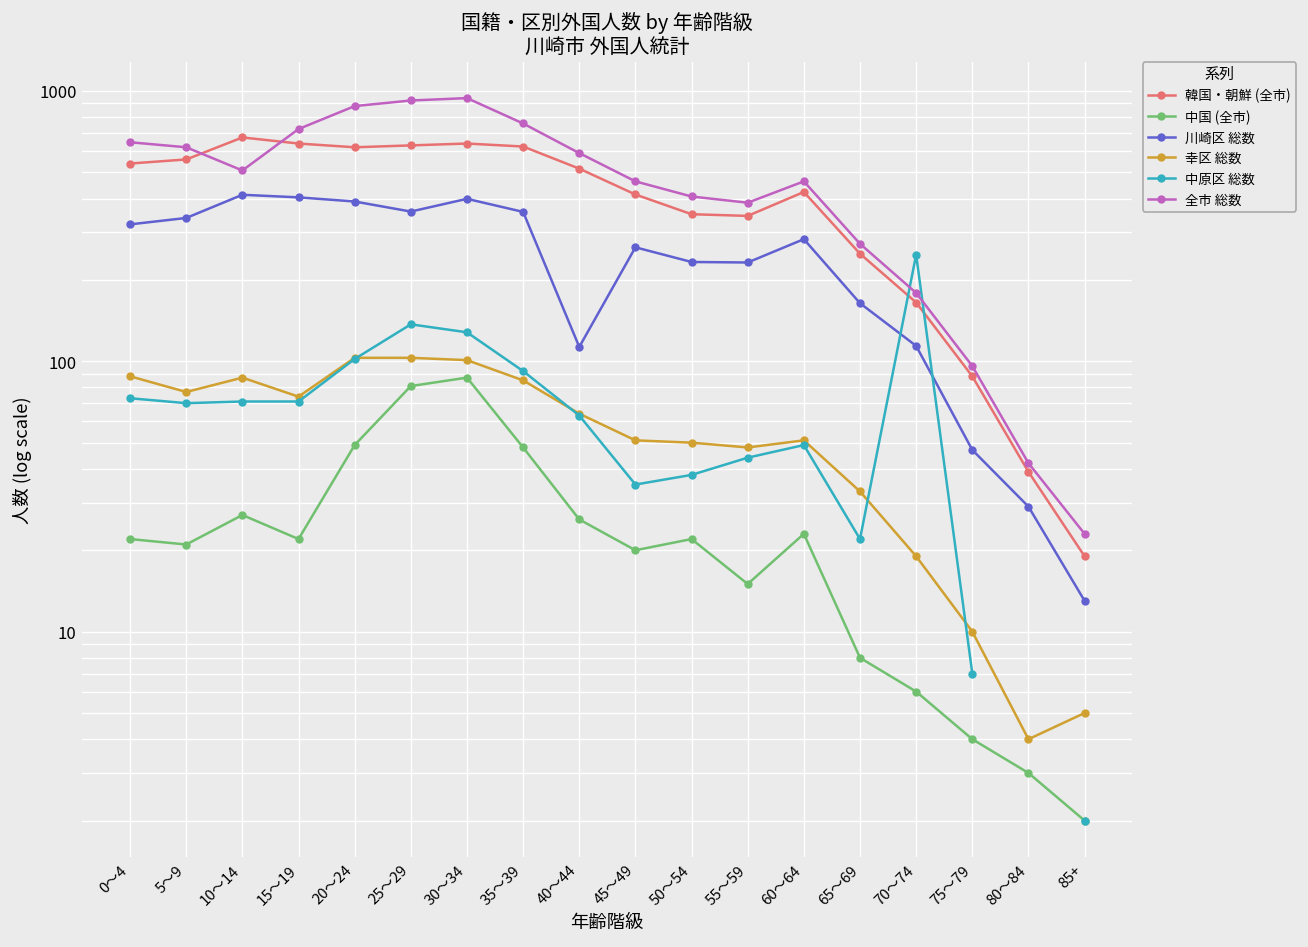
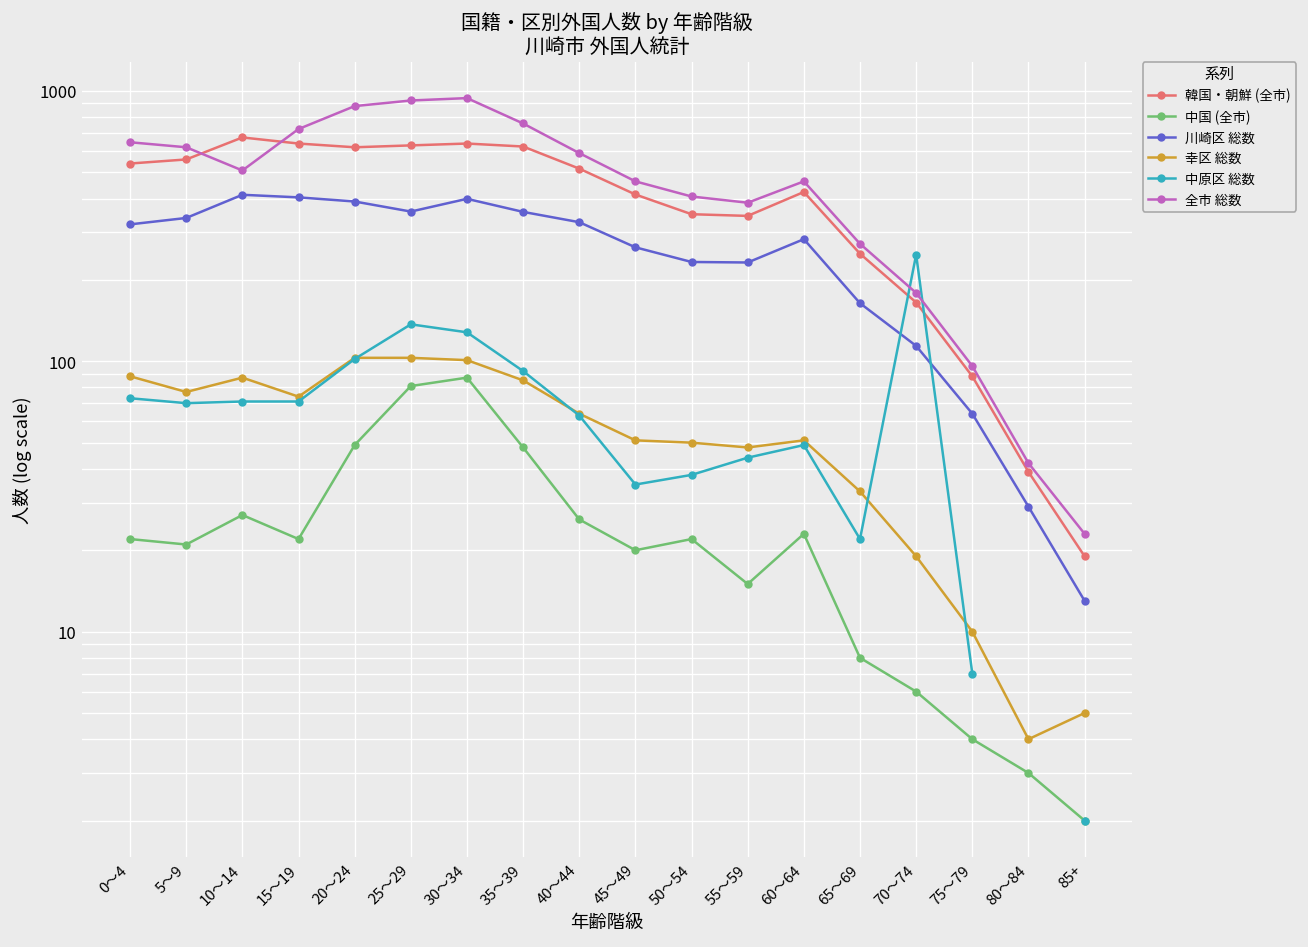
  {
    "韓国・朝鮮 (全市)": {
      "0～4": 540,
      "5～9": 560,
      "10～14": 670,
      "15～19": 640,
      "20～24": 620,
      "25～29": 630,
      "30～34": 640,
      "35～39": 620,
      "40～44": 520,
      "45～49": 410,
      "50～54": 350,
      "55～59": 350,
      "60～64": 420,
      "65～69": 250,
      "70～74": 170,
      "75～79": 88,
      "80～84": 39,
      "85+": 19
    },
    "中国 (全市)": {
      "0～4": 22,
      "5～9": 21,
      "10～14": 27,
      "15～19": 22,
      "20～24": 49,
      "25～29": 81,
      "30～34": 87,
      "35～39": 48,
      "40～44": 26,
      "45～49": 20,
      "50～54": 22,
      "55～59": 15,
      "60～64": 23,
      "65～69": 8,
      "70～74": 6,
      "75～79": 4,
      "80～84": 3
    },
    "川崎区 総数": {
      "0～4": 320,
      "5～9": 340,
      "10～14": 410,
      "15～19": 400,
      "20～24": 390,
      "25～29": 360,
      "30～34": 400,
      "35～39": 360,
-     "40～44": 110,
+     "40～44": 330,
      "45～49": 260,
      "50～54": 230,
      "55～59": 230,
      "60～64": 280,
      "65～69": 160,
      "70～74": 110,
-     "75～79": 47,
+     "75～79": 64,
      "80～84": 29,
      "85+": 13
    },
    "幸区 総数": {
      "0～4": 88,
      "5～9": 77,
      "10～14": 87,
      "15～19": 74,
      "25～29": 100,
      "30～34": 100,
      "35～39": 85,
      "45～49": 51,
      "50～54": 50,
      "55～59": 48,
      "60～64": 51,
      "65～69": 33,
      "70～74": 19,
      "75～79": 10,
      "80～84": 4,
      "85+": 5
    },
    "中原区 総数": {
      "0～4": 73,
      "5～9": 70,
      "10～14": 71,
      "15～19": 71,
      "25～29": 140,
      "30～34": 130,
      "35～39": 92,
      "45～49": 35,
      "50～54": 38,
      "55～59": 44,
      "60～64": 49,
      "65～69": 22,
      "70～74": 250,
      "75～79": 7
    },
    "全市 総数": {
      "0～4": 650,
      "5～9": 620,
      "10～14": 510,
      "15～19": 720,
      "20～24": 880,
      "25～29": 920,
      "30～34": 940,
      "35～39": 760,
      "40～44": 590,
      "45～49": 460,
      "50～54": 410,
      "55～59": 390,
      "60～64": 460,
      "65～69": 270,
      "70～74": 180,
      "75～79": 96,
      "80～84": 42,
      "85+": 23
    }
  }
